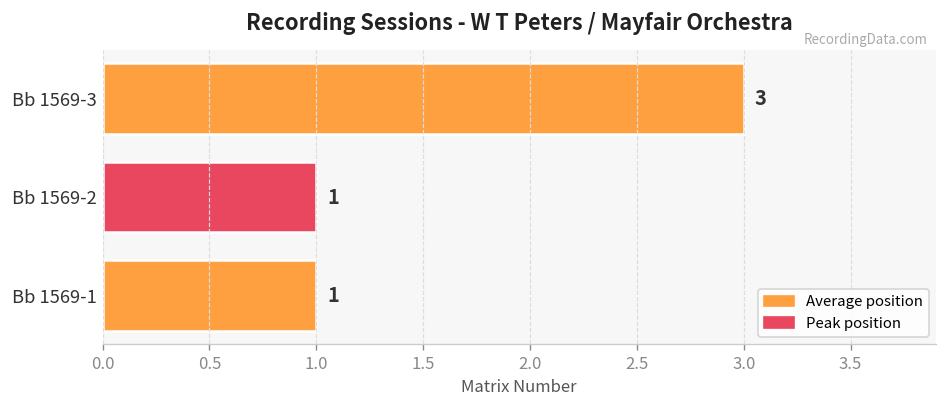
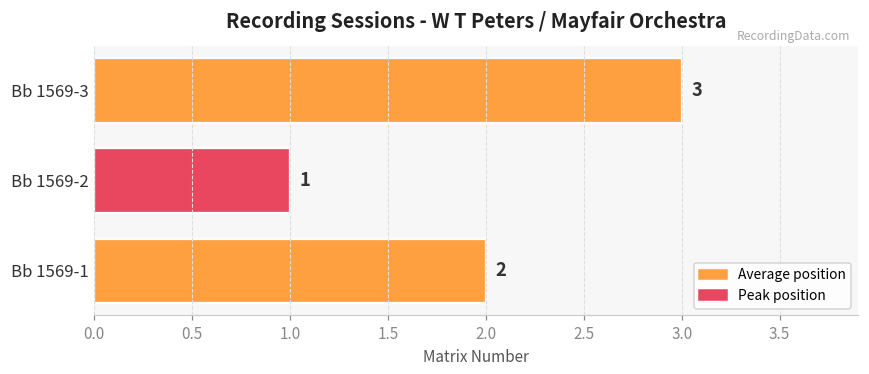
  {
    "Bb 1569-3": 3,
    "Bb 1569-2": 1,
-   "Bb 1569-1": 1
+   "Bb 1569-1": 2
  }
